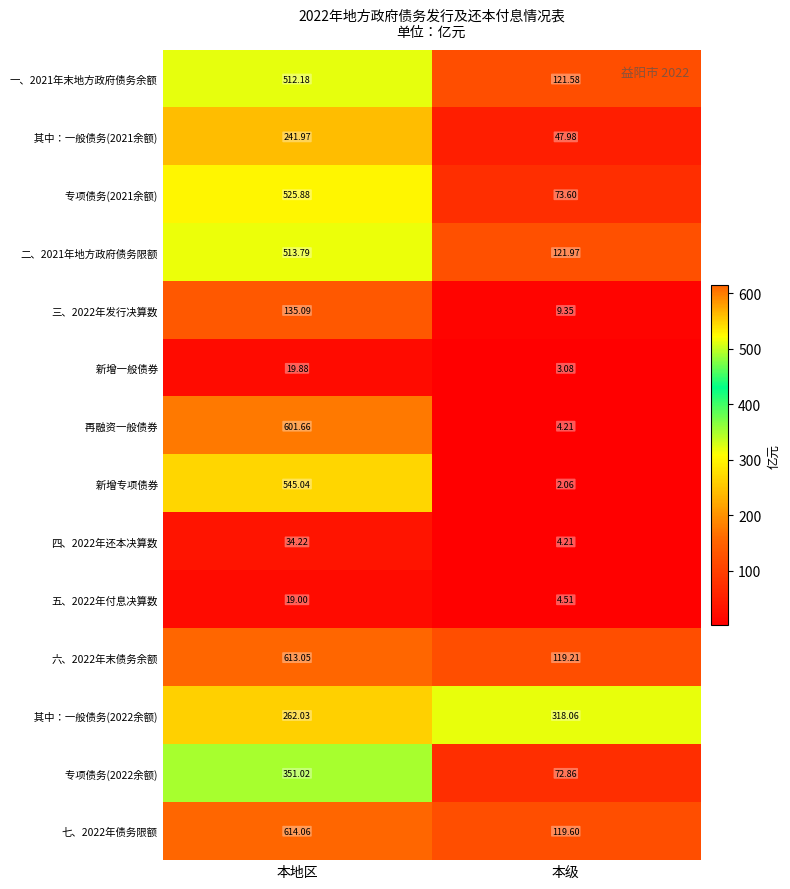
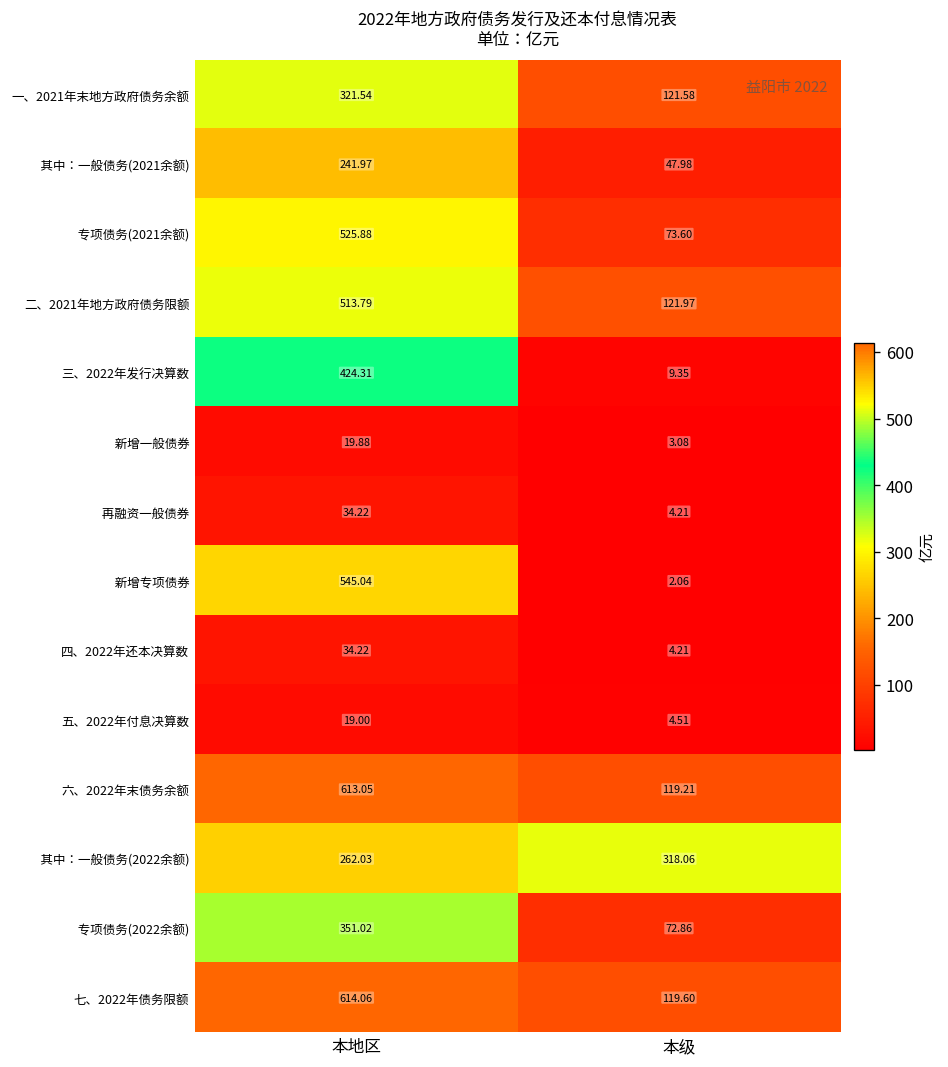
  {
    "一、2021年末地方政府债务余额": {
-     "本地区": 512.18
+     "本地区": 321.54
    },
    "三、2022年发行决算数": {
-     "本地区": 135.09
+     "本地区": 424.31
    },
    "再融资一般债券": {
-     "本地区": 601.66
+     "本地区": 34.22
    }
  }
